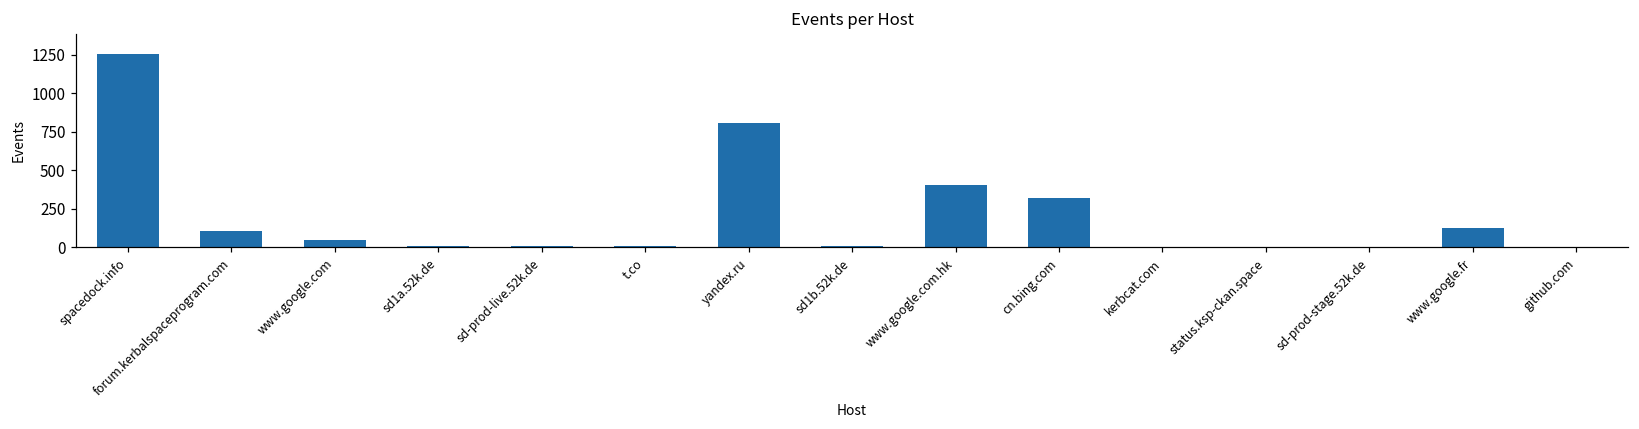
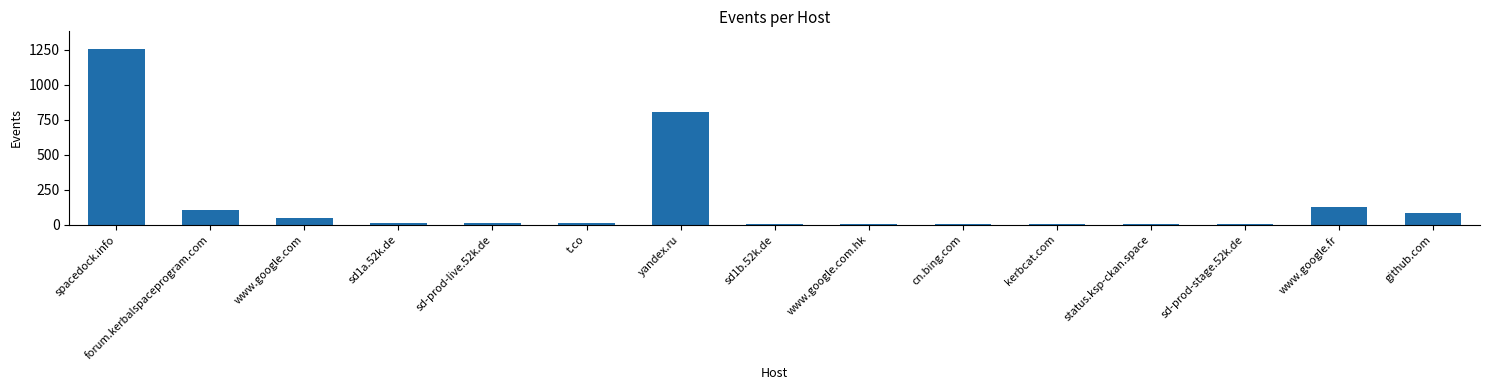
  {
    "spacedock.info": 1260,
    "forum.kerbalspaceprogram.com": 110,
    "www.google.com": 50,
    "yandex.ru": 810,
-   "www.google.com.hk": 410,
-   "cn.bing.com": 320,
+   "www.google.com.hk": 0,
+   "cn.bing.com": 0,
    "www.google.fr": 120,
-   "github.com": 0
+   "github.com": 80
  }
